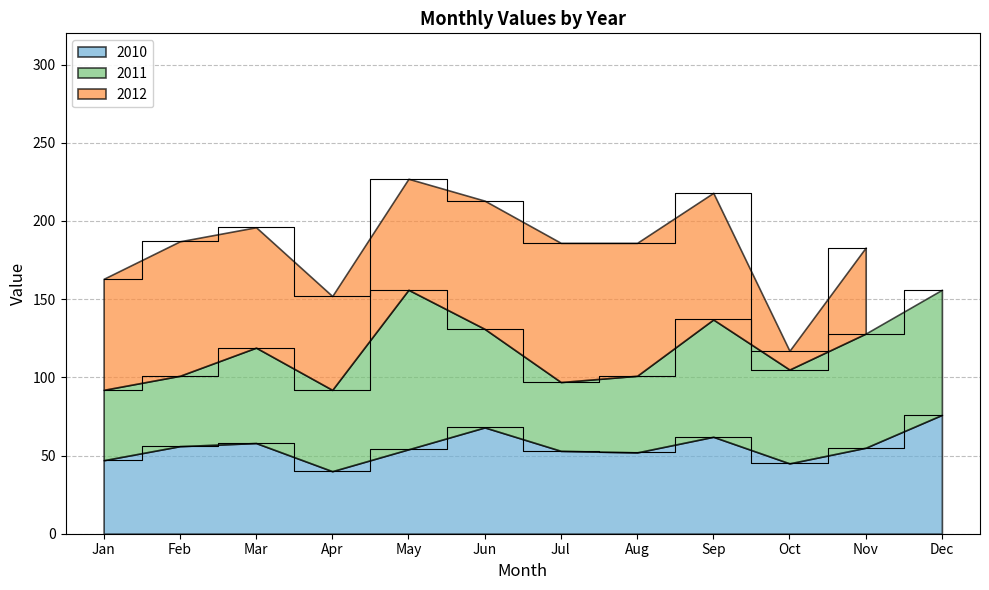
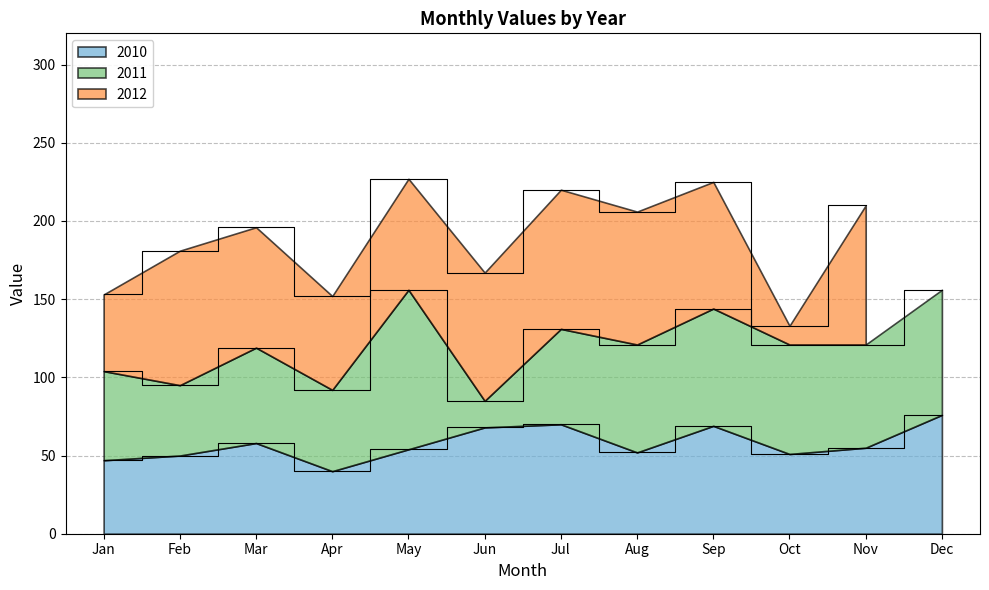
  {
    "2010": {
      "Jan": 47,
-     "Feb": 56,
+     "Feb": 50,
      "Mar": 58,
      "Apr": 40,
      "May": 54,
      "Jun": 68,
-     "Jul": 53,
+     "Jul": 70,
      "Aug": 52,
-     "Sep": 62,
-     "Oct": 45,
+     "Sep": 69,
+     "Oct": 51,
      "Nov": 55,
      "Dec": 76
    },
    "2011": {
-     "Jan": 45,
+     "Jan": 57,
      "Feb": 45,
      "Mar": 61,
      "Apr": 52,
      "May": 102,
-     "Jun": 63,
-     "Jul": 44,
-     "Aug": 49,
+     "Jun": 17,
+     "Jul": 61,
+     "Aug": 69,
      "Sep": 75,
-     "Oct": 60,
-     "Nov": 73,
+     "Oct": 70,
+     "Nov": 66,
      "Dec": 80
    },
    "2012": {
-     "Jan": 71,
-     "Nov": 55
+     "Jan": 49,
+     "Nov": 89
    }
  }
